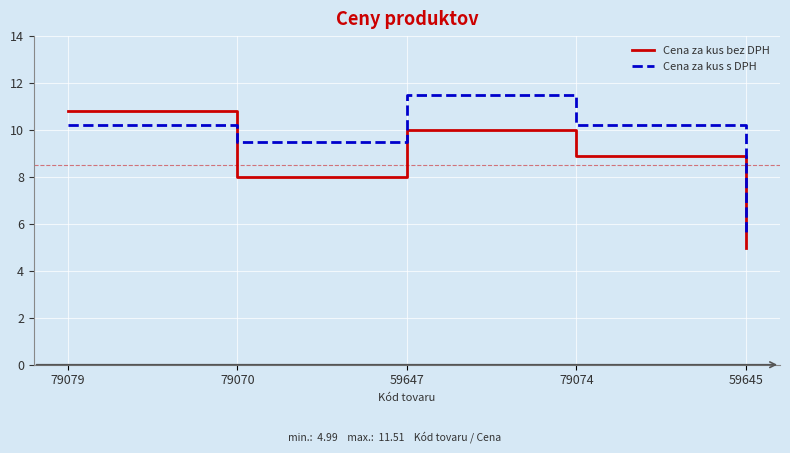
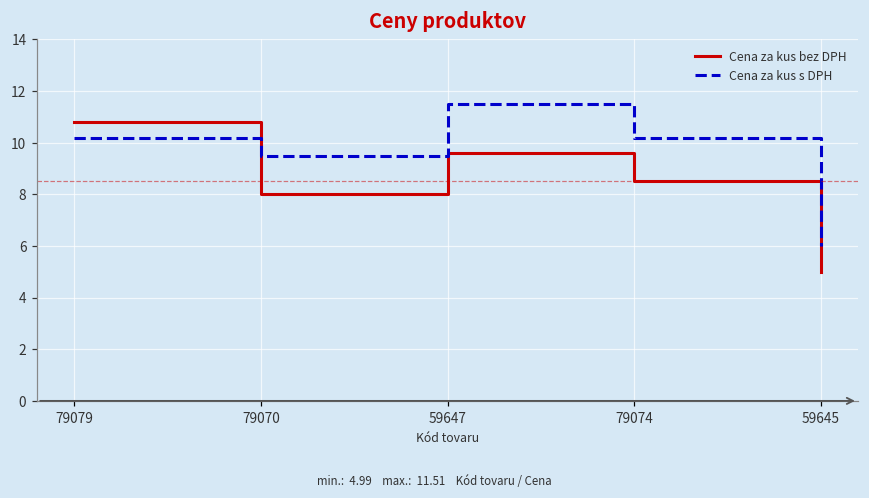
  {
    "Cena za kus bez DPH": {
      "79079": 10.8,
      "79070": 8.0,
-     "59647": 10.0,
-     "79074": 8.9,
+     "59647": 9.6,
+     "79074": 8.5,
      "59645": 5.0
    },
    "Cena za kus s DPH": {
      "79079": 10.2,
      "79070": 9.5,
      "59647": 11.5,
      "79074": 10.2,
-     "59645": 5.6
+     "59645": 6.0
    }
  }
